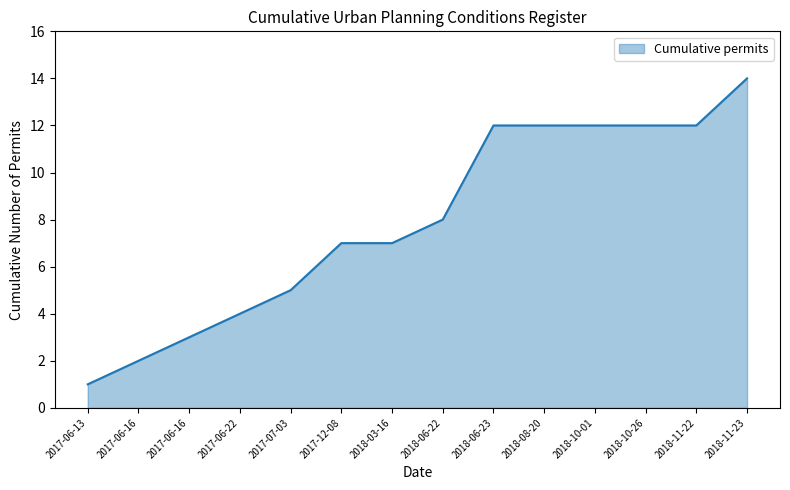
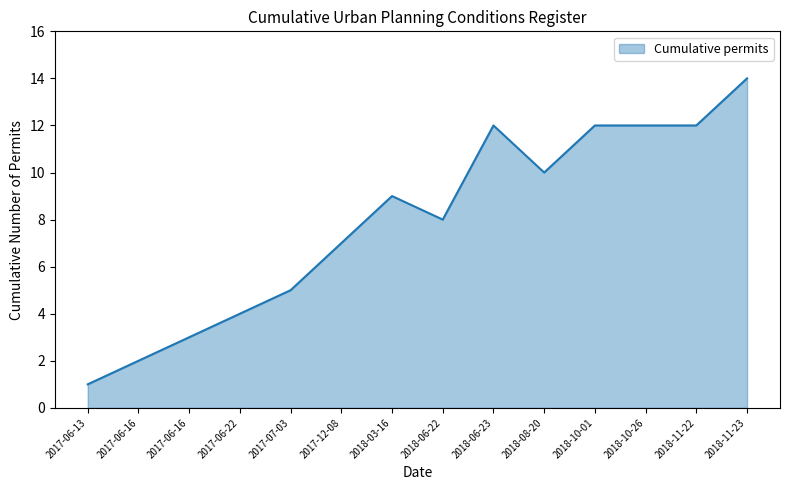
  {
    "2017-06-13": 1,
    "2017-06-22": 4,
    "2017-07-03": 5,
    "2017-12-08": 7,
-   "2018-03-16": 7,
+   "2018-03-16": 9,
    "2018-06-22": 8,
    "2018-06-23": 12,
-   "2018-08-20": 12,
+   "2018-08-20": 10,
    "2018-10-01": 12,
    "2018-10-26": 12,
    "2018-11-22": 12,
    "2018-11-23": 14
  }
